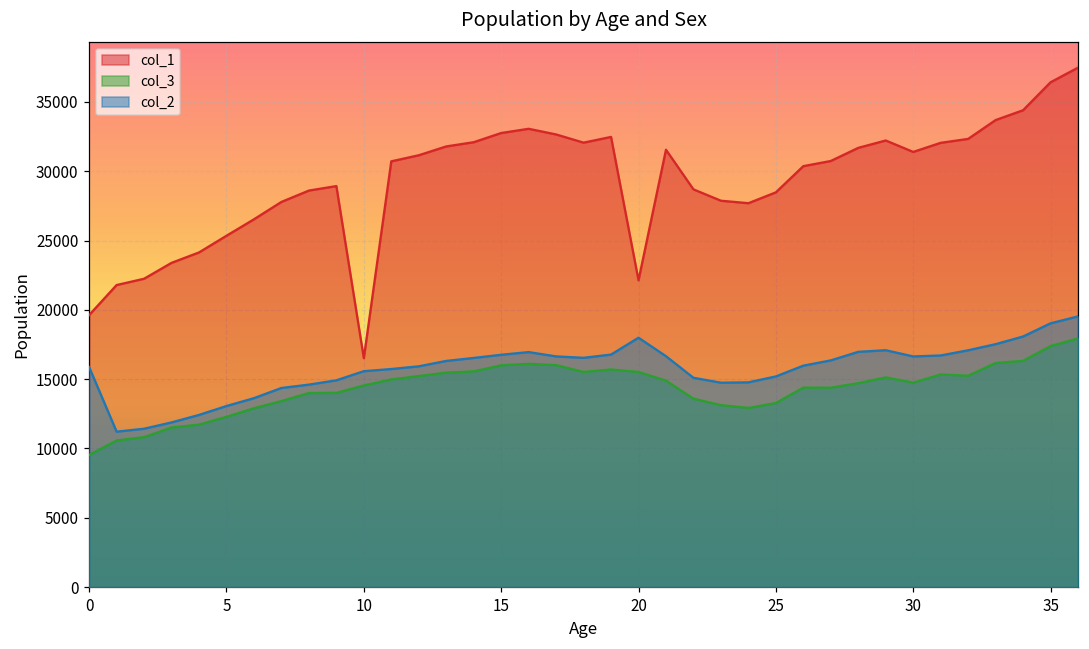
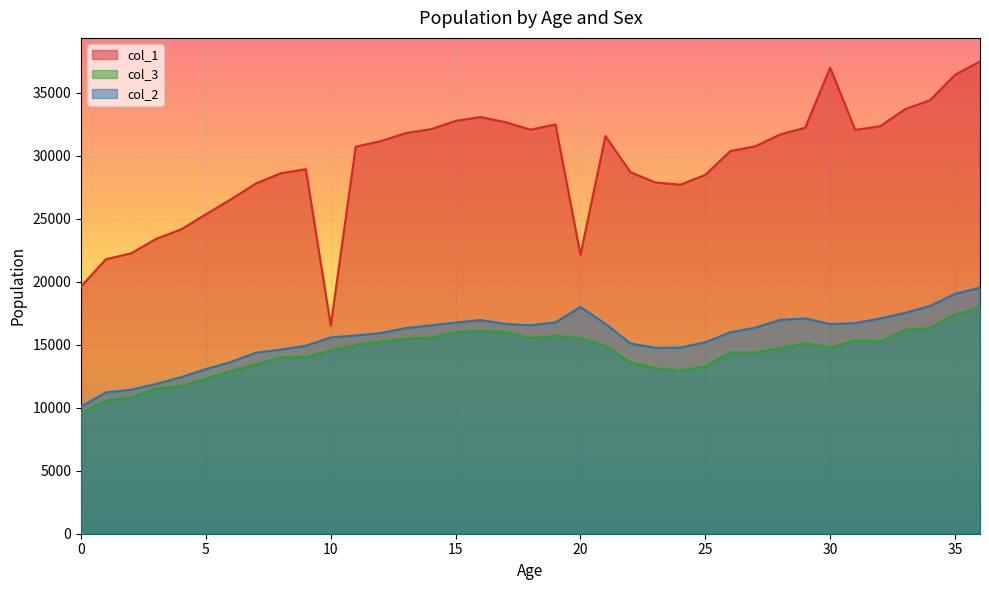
  {
    "col_1": {
      "0": 19600,
      "5": 25300,
      "10": 16500,
      "15": 32800,
      "20": 22100,
      "25": 28500,
-     "30": 31400,
+     "30": 37000,
      "35": 36400
    },
    "col_3": {
      "0": 9500,
      "5": 12300,
      "10": 14500,
      "15": 16000,
      "20": 15500,
      "25": 13300,
      "30": 14800,
      "35": 17400
    },
    "col_2": {
-     "0": 15900,
+     "0": 10100,
      "5": 13100,
      "10": 15600,
      "15": 16800,
      "20": 18000,
      "25": 15200,
      "30": 16600,
      "35": 19000
    }
  }
